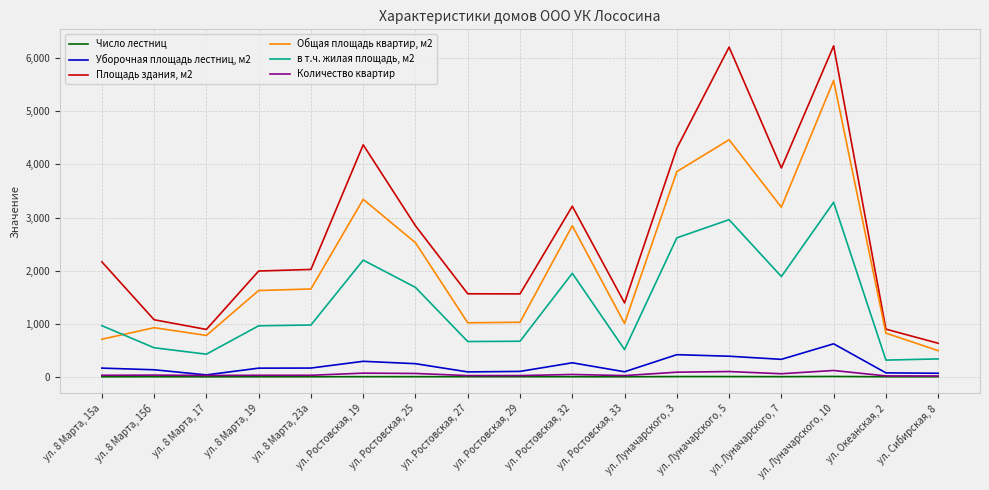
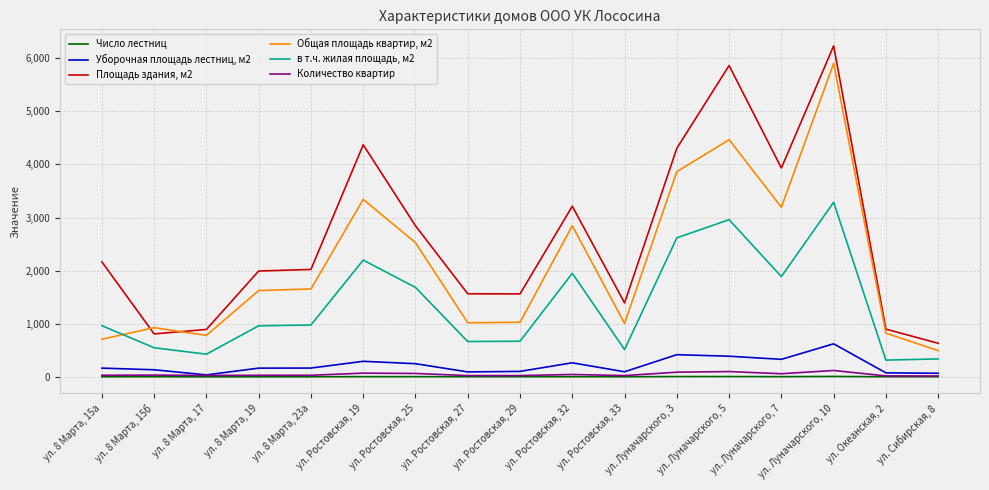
  {
    "Число лестниц": {
      "ул. Ростовская, 19": "0",
      "ул. Ростовская, 25": "0",
      "ул. Луначарского, 3": "0",
      "ул. Луначарского, 5": "0",
      "ул. Луначарского, 7": "0",
      "ул. Луначарского, 10": "0"
    },
    "Уборочная площадь лестниц, м2": {
      "ул. 8 Марта, 15а": "200",
      "ул. 8 Марта, 15б": "100",
      "ул. 8 Марта, 19": "200",
      "ул. 8 Марта, 23а": "200",
      "ул. Ростовская, 19": "300",
      "ул. Ростовская, 25": "200",
      "ул. Ростовская, 27": "100",
      "ул. Ростовская, 29": "100",
      "ул. Ростовская, 32": "300",
      "ул. Ростовская, 33": "100",
      "ул. Луначарского, 3": "400",
      "ул. Луначарского, 5": "400",
      "ул. Луначарского, 7": "300",
      "ул. Луначарского, 10": "600",
      "ул. Океанская, 2": "100",
      "ул. Сибирская, 8": "100"
    },
    "Площадь здания, м2": {
      "ул. 8 Марта, 15а": "2,200",
-     "ул. 8 Марта, 15б": "1,100",
+     "ул. 8 Марта, 15б": "800",
      "ул. 8 Марта, 17": "900",
      "ул. 8 Марта, 19": "2,000",
      "ул. 8 Марта, 23а": "2,000",
      "ул. Ростовская, 19": "4,400",
      "ул. Ростовская, 25": "2,800",
      "ул. Ростовская, 27": "1,600",
      "ул. Ростовская, 29": "1,600",
      "ул. Ростовская, 32": "3,200",
      "ул. Ростовская, 33": "1,400",
      "ул. Луначарского, 3": "4,300",
-     "ул. Луначарского, 5": "6,200",
+     "ул. Луначарского, 5": "5,900",
      "ул. Луначарского, 7": "3,900",
      "ул. Луначарского, 10": "6,200",
      "ул. Океанская, 2": "900",
      "ул. Сибирская, 8": "600"
    },
    "Общая площадь квартир, м2": {
      "ул. 8 Марта, 15а": "700",
      "ул. 8 Марта, 15б": "900",
      "ул. 8 Марта, 17": "800",
      "ул. 8 Марта, 19": "1,600",
      "ул. 8 Марта, 23а": "1,700",
      "ул. Ростовская, 19": "3,300",
      "ул. Ростовская, 25": "2,500",
      "ул. Ростовская, 27": "1,000",
      "ул. Ростовская, 29": "1,000",
      "ул. Ростовская, 32": "2,800",
      "ул. Ростовская, 33": "1,000",
      "ул. Луначарского, 3": "3,900",
      "ул. Луначарского, 5": "4,500",
      "ул. Луначарского, 7": "3,200",
-     "ул. Луначарского, 10": "5,600",
+     "ул. Луначарского, 10": "5,900",
      "ул. Океанская, 2": "800",
      "ул. Сибирская, 8": "500"
    },
    "в т.ч. жилая площадь, м2": {
      "ул. 8 Марта, 15а": "1,000",
      "ул. 8 Марта, 15б": "500",
      "ул. 8 Марта, 17": "400",
      "ул. 8 Марта, 19": "1,000",
      "ул. 8 Марта, 23а": "1,000",
      "ул. Ростовская, 19": "2,200",
      "ул. Ростовская, 25": "1,700",
      "ул. Ростовская, 27": "700",
      "ул. Ростовская, 29": "700",
      "ул. Ростовская, 32": "1,900",
      "ул. Ростовская, 33": "500",
      "ул. Луначарского, 3": "2,600",
      "ул. Луначарского, 5": "3,000",
      "ул. Луначарского, 7": "1,900",
      "ул. Луначарского, 10": "3,300",
      "ул. Океанская, 2": "300",
      "ул. Сибирская, 8": "300"
    },
    "Количество квартир": {
      "ул. Ростовская, 19": "100",
      "ул. Ростовская, 25": "100",
      "ул. Луначарского, 3": "100",
      "ул. Луначарского, 5": "100",
      "ул. Луначарского, 7": "100",
      "ул. Луначарского, 10": "100"
    }
  }
